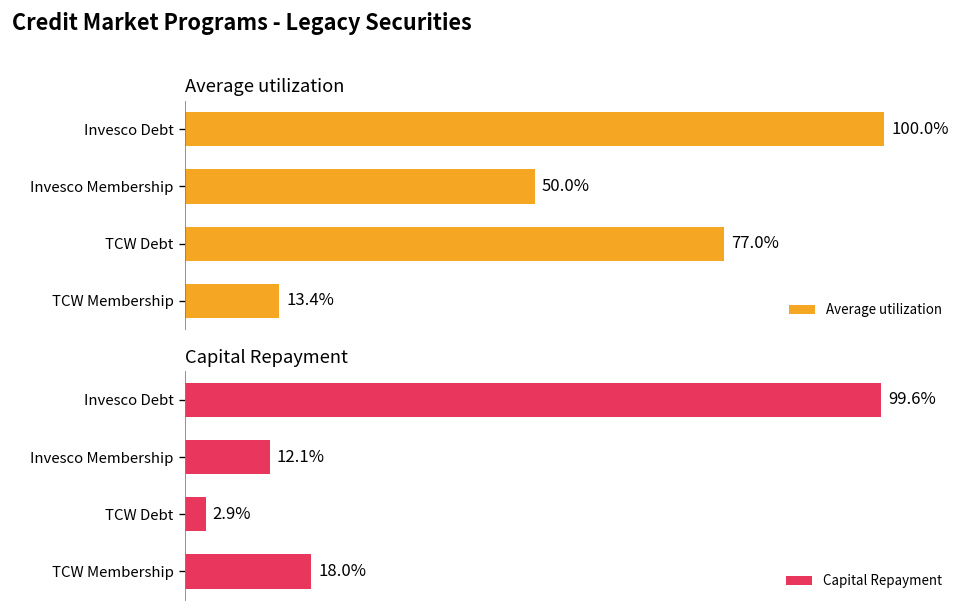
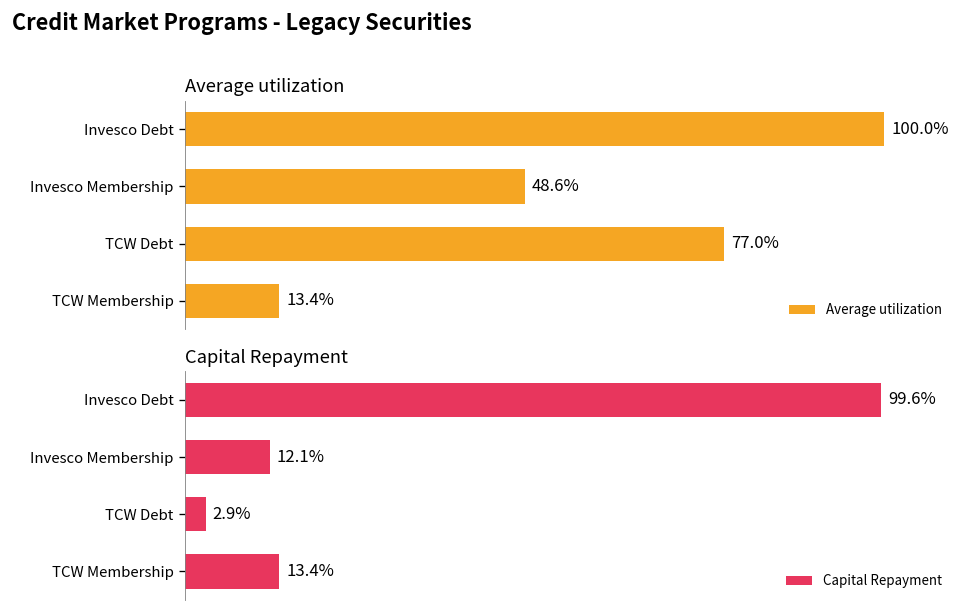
  {
    "Average utilization": {
      "Invesco Debt": "100.0%",
-     "Invesco Membership": "50.0%",
+     "Invesco Membership": "48.6%",
      "TCW Debt": "77.0%",
      "TCW Membership": "13.4%"
    },
    "Capital Repayment": {
      "Invesco Debt": "99.6%",
      "Invesco Membership": "12.1%",
      "TCW Debt": "2.9%",
-     "TCW Membership": "18.0%"
+     "TCW Membership": "13.4%"
    }
  }
